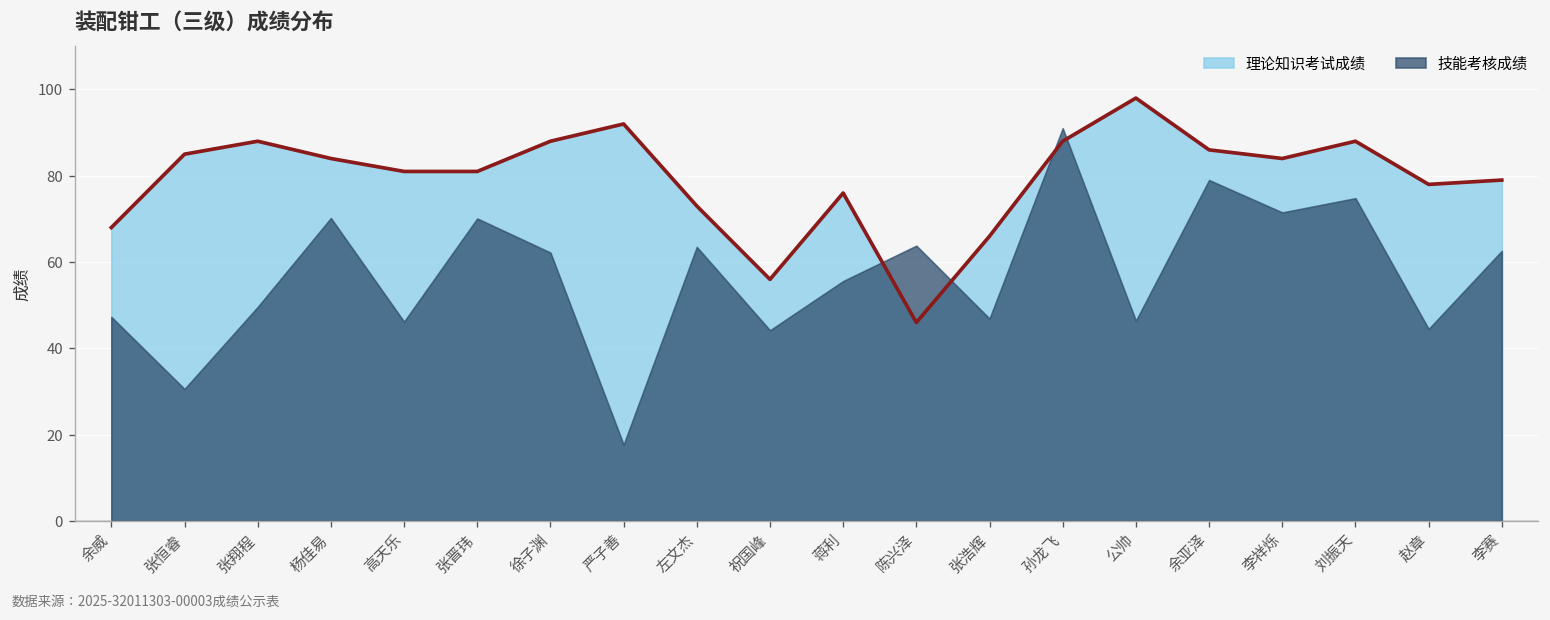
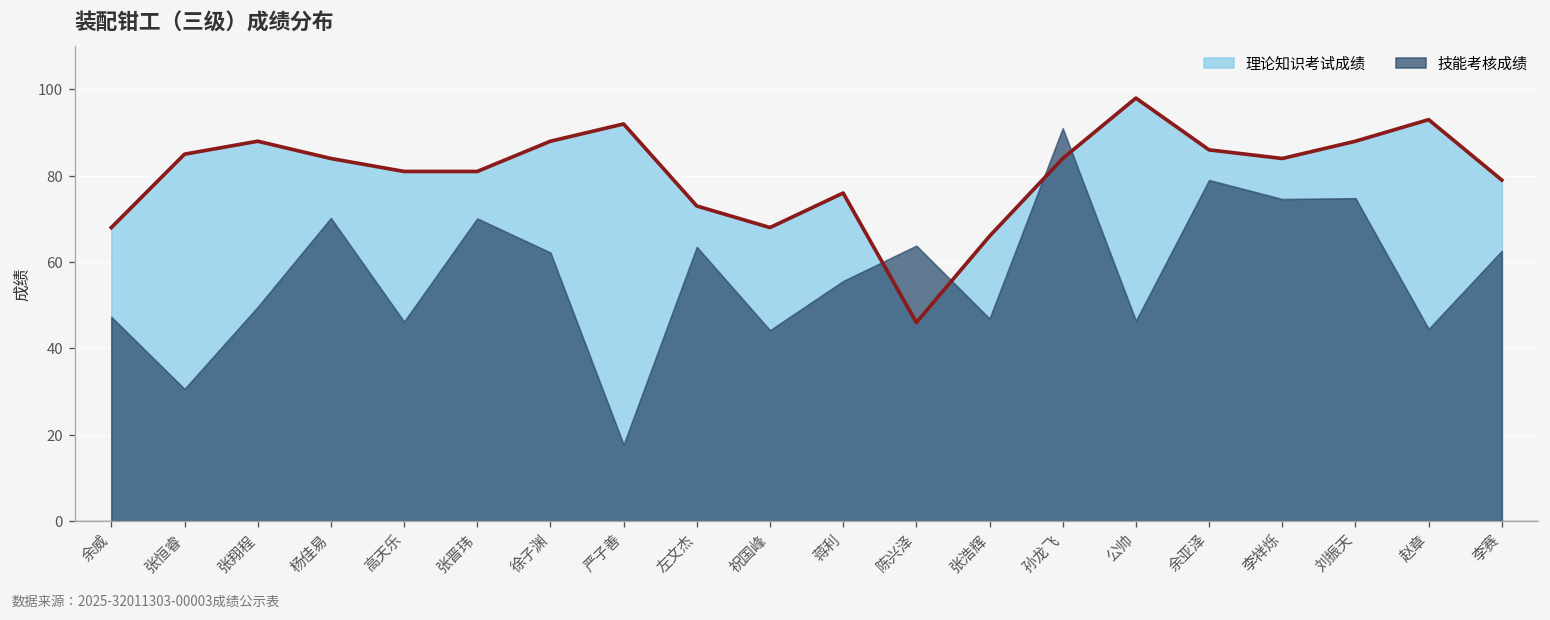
  {
    "理论知识考试成绩": {
      "余威": 68,
      "张恒睿": 85,
      "张翔程": 88,
      "杨佳易": 84,
      "高天乐": 81,
      "张晋玮": 81,
      "徐子渊": 88,
      "严子善": 92,
      "左文杰": 73,
-     "祝国峰": 56,
+     "祝国峰": 68,
      "蒋利": 76,
      "陈兴泽": 46,
      "张浩辉": 66,
-     "孙龙飞": 88,
+     "孙龙飞": 84,
      "公帅": 98,
      "余亚泽": 86,
      "李祥烁": 84,
      "刘振天": 88,
-     "赵章": 78,
+     "赵章": 93,
      "李赛": 79
    },
    "技能考核成绩": {
      "余威": 47,
      "张恒睿": 31,
      "张翔程": 50,
      "杨佳易": 70,
      "高天乐": 46,
      "张晋玮": 70,
      "徐子渊": 62,
      "严子善": 18,
      "左文杰": 64,
      "祝国峰": 44,
      "蒋利": 56,
      "陈兴泽": 64,
      "张浩辉": 47,
      "孙龙飞": 91,
      "公帅": 46,
      "余亚泽": 79,
-     "李祥烁": 72,
+     "李祥烁": 75,
      "刘振天": 75,
      "赵章": 45,
      "李赛": 63
    }
  }
